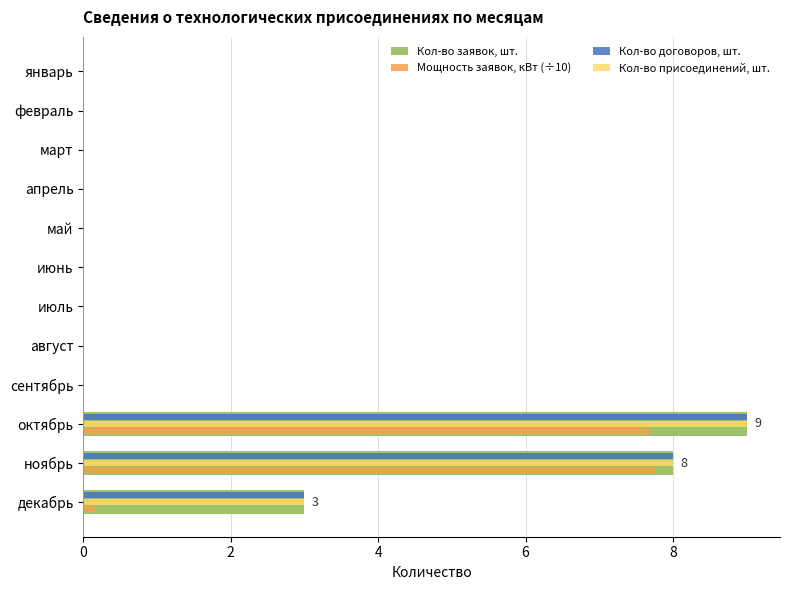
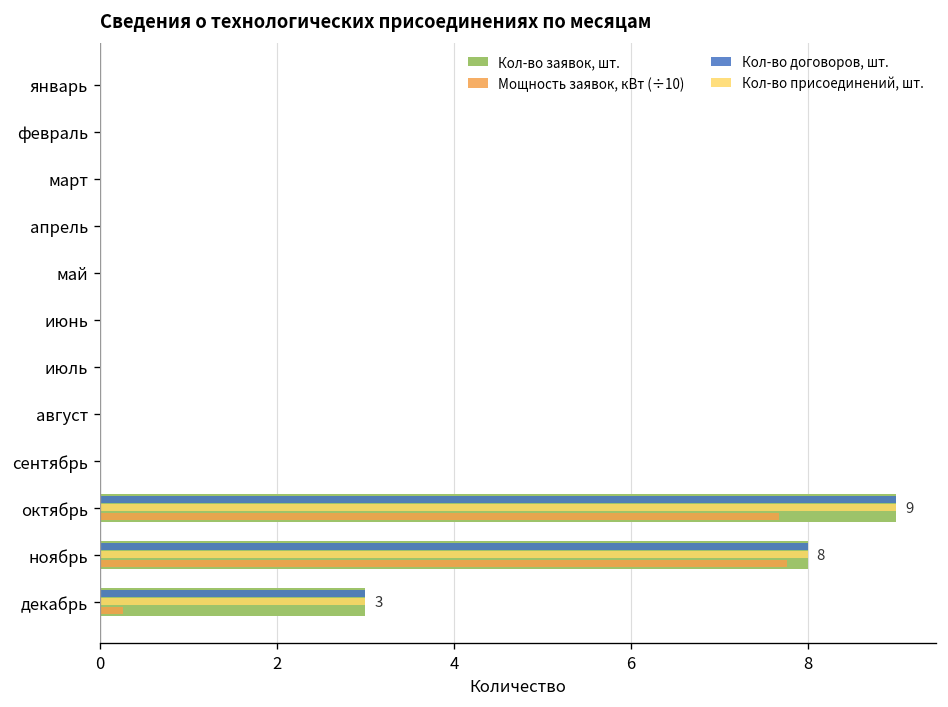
  {
    "Кол-во присоединений, шт.": {
      "октябрь": 9,
      "ноябрь": 8,
      "декабрь": 3
    },
    "Мощность заявок, кВт (÷10)": {
      "январь": 0.0,
      "февраль": 0.0,
      "март": 0.0,
      "апрель": 0.0,
      "май": 0.0,
      "июнь": 0.0,
      "июль": 0.0,
      "август": 0.0,
      "сентябрь": 0.0,
-     "декабрь": 0.2
+     "декабрь": 0.3
    },
    "Кол-во договоров, шт.": {
      "октябрь": 9,
      "ноябрь": 8,
      "декабрь": 3
    }
  }
